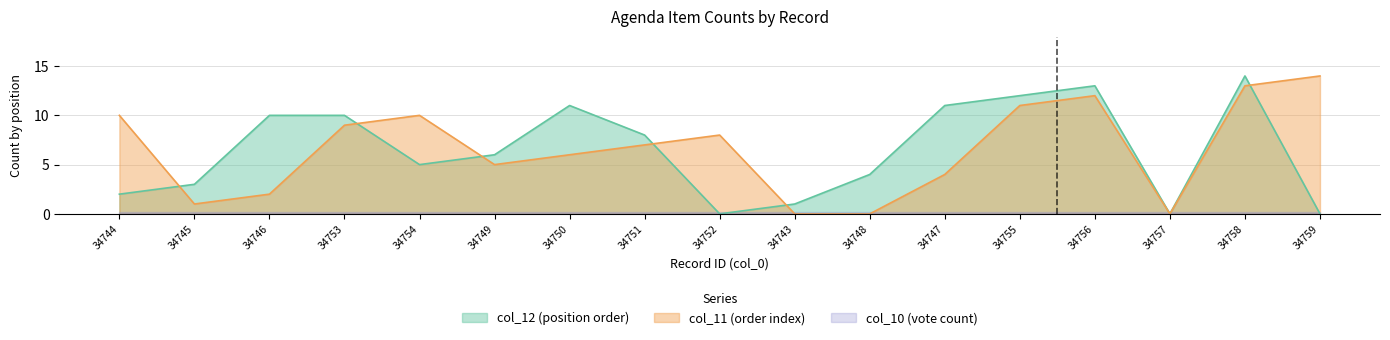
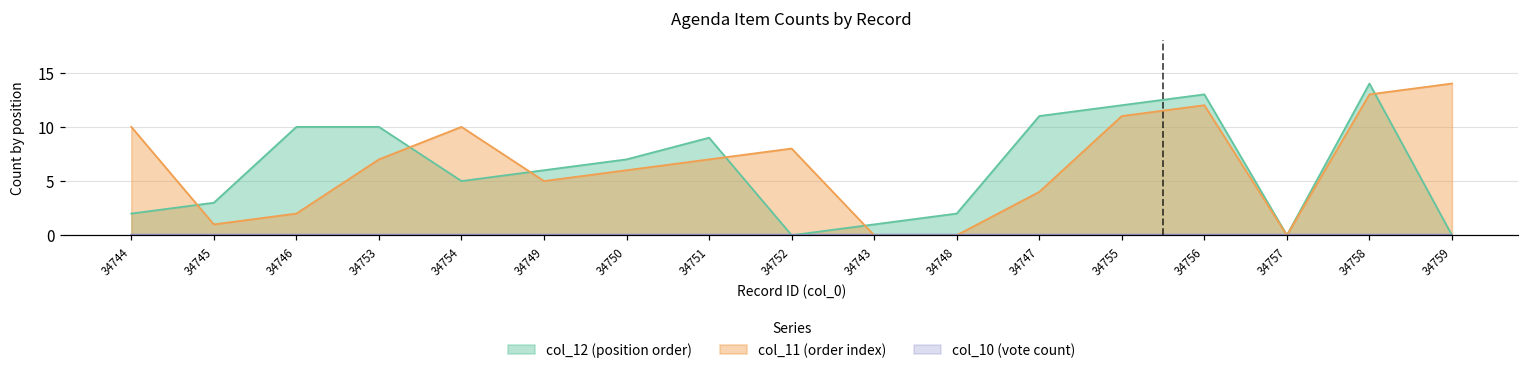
  {
    "col_12 (position order)": {
      "34744": 2,
      "34745": 3,
      "34746": 10,
      "34753": 10,
      "34754": 5,
      "34749": 6,
-     "34750": 11,
-     "34751": 8,
+     "34750": 7,
+     "34751": 9,
      "34743": 1,
-     "34748": 4,
+     "34748": 2,
      "34747": 11,
      "34755": 12,
      "34756": 13,
      "34758": 14
    },
    "col_11 (order index)": {
      "34744": 10,
      "34745": 1,
      "34746": 2,
-     "34753": 9,
+     "34753": 7,
      "34754": 10,
      "34749": 5,
      "34750": 6,
      "34751": 7,
      "34752": 8,
      "34747": 4,
      "34755": 11,
      "34756": 12,
      "34758": 13,
      "34759": 14
    }
  }
